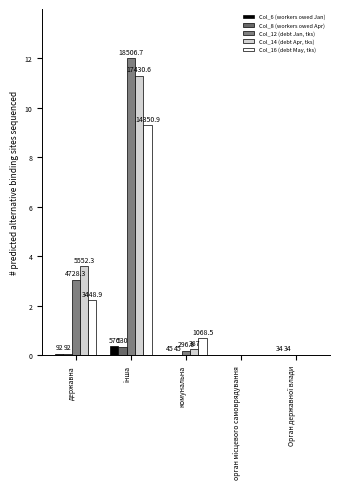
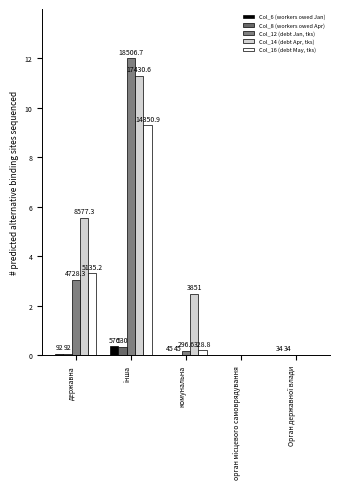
  {
    "Col_6 (workers owed Jan)": {
      "орган місцевого самоврядування": 0.0
    },
    "Col_14 (debt Apr, tks)": {
-     "державна": 5552.3,
-     "комунальна": 387
+     "державна": 8577.3,
+     "комунальна": 3851
    },
    "Col_16 (debt May, tks)": {
-     "державна": 3448.9,
-     "комунальна": 1068.5
+     "державна": 5135.2,
+     "комунальна": 328.8
    }
  }
